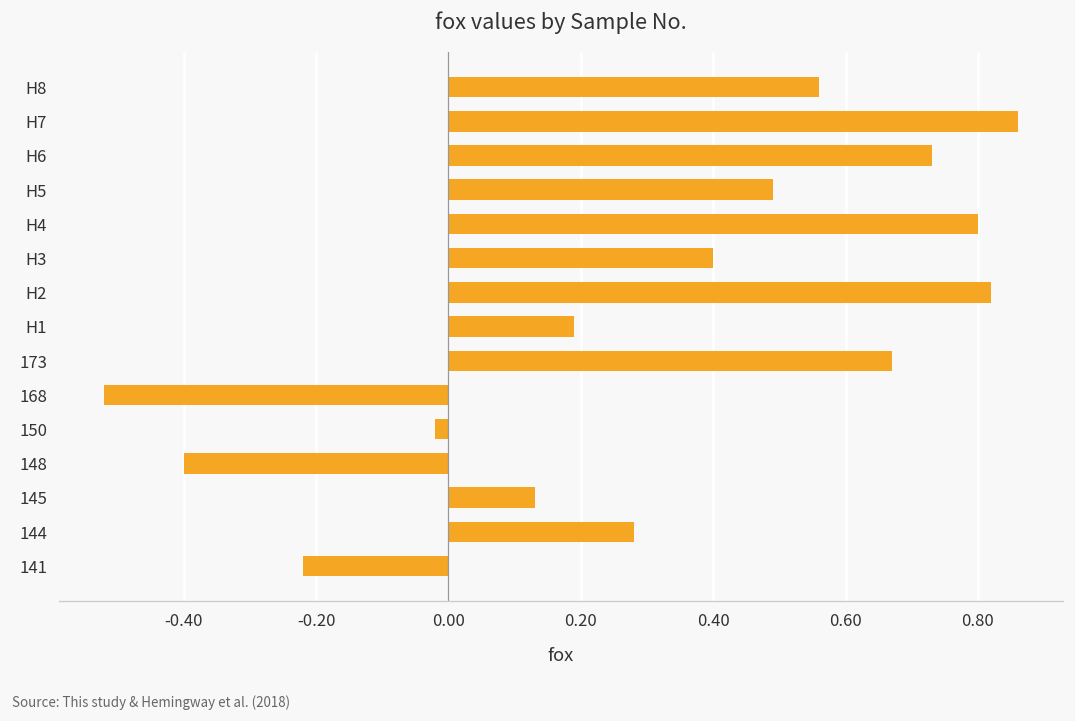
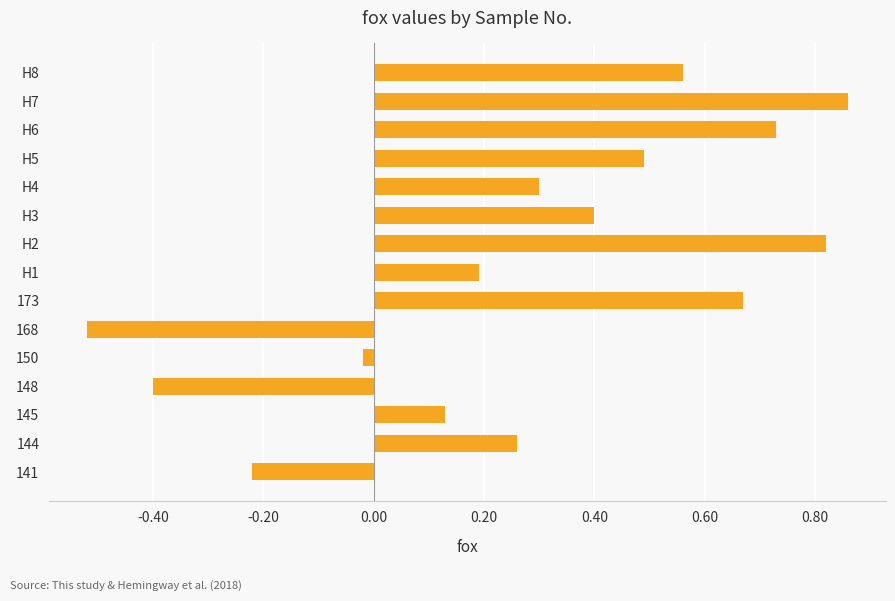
  {
    "H8": 0.56,
    "H7": 0.86,
    "H6": 0.73,
    "H5": 0.49,
-   "H4": 0.8,
+   "H4": 0.3,
    "H3": 0.40,
    "H2": 0.82,
    "H1": 0.19,
    "173": 0.67,
    "168": -0.52,
    "150": -0.02,
    "148": -0.40,
    "145": 0.13,
-   "144": 0.28,
+   "144": 0.26,
    "141": -0.22
  }
